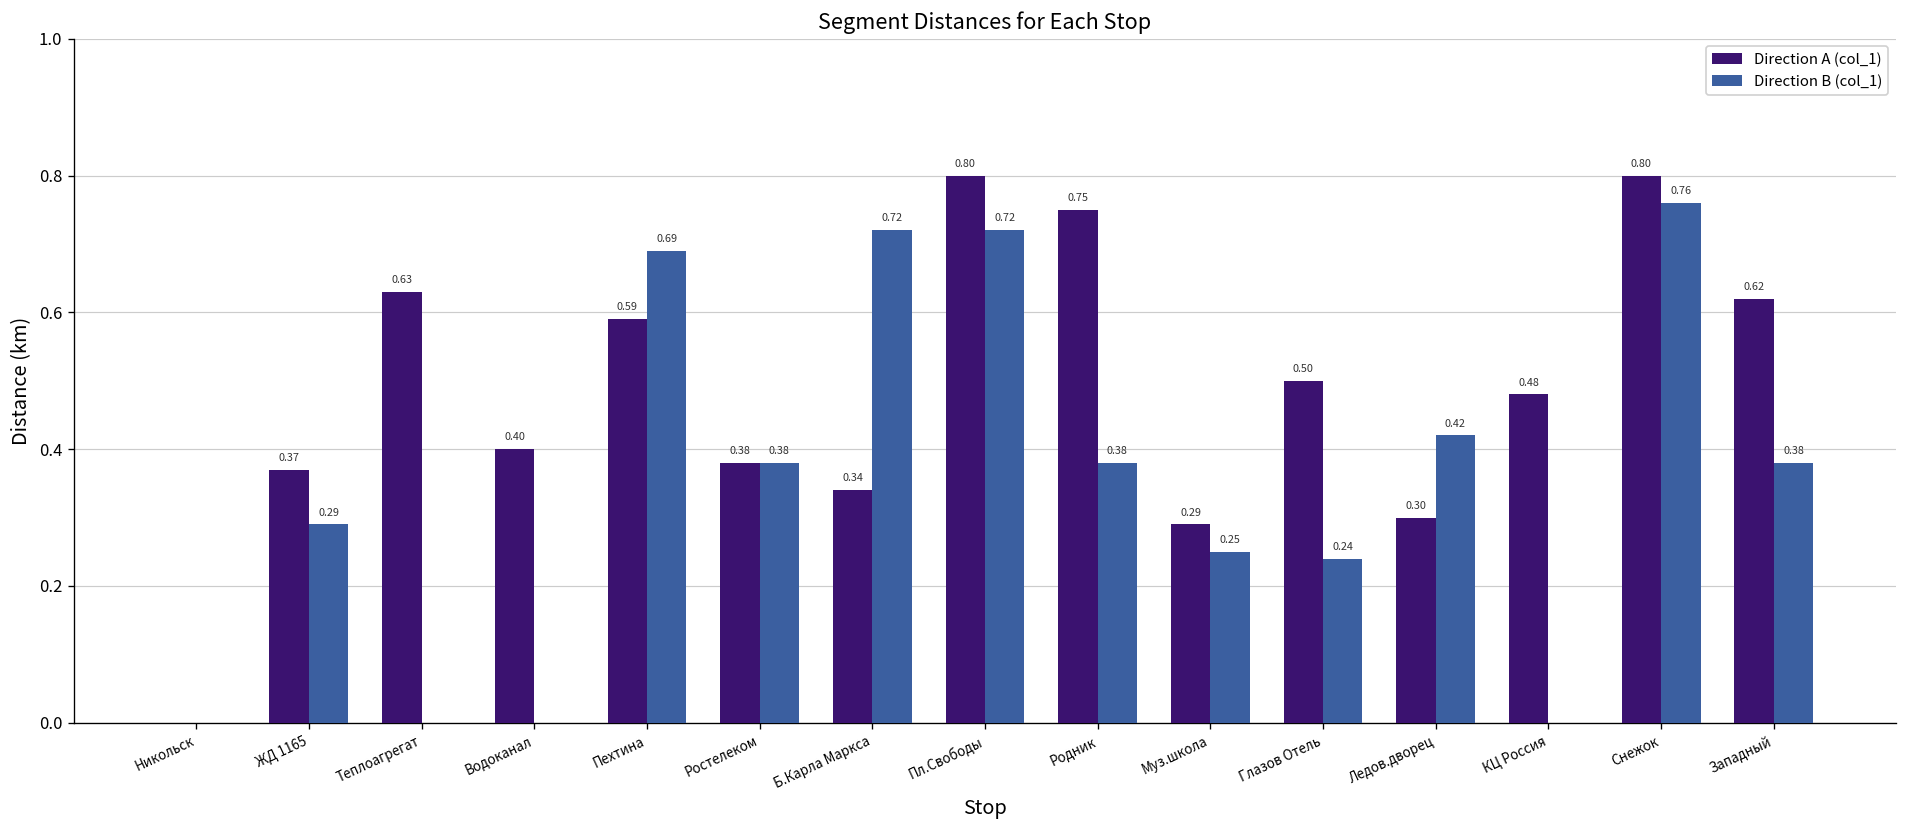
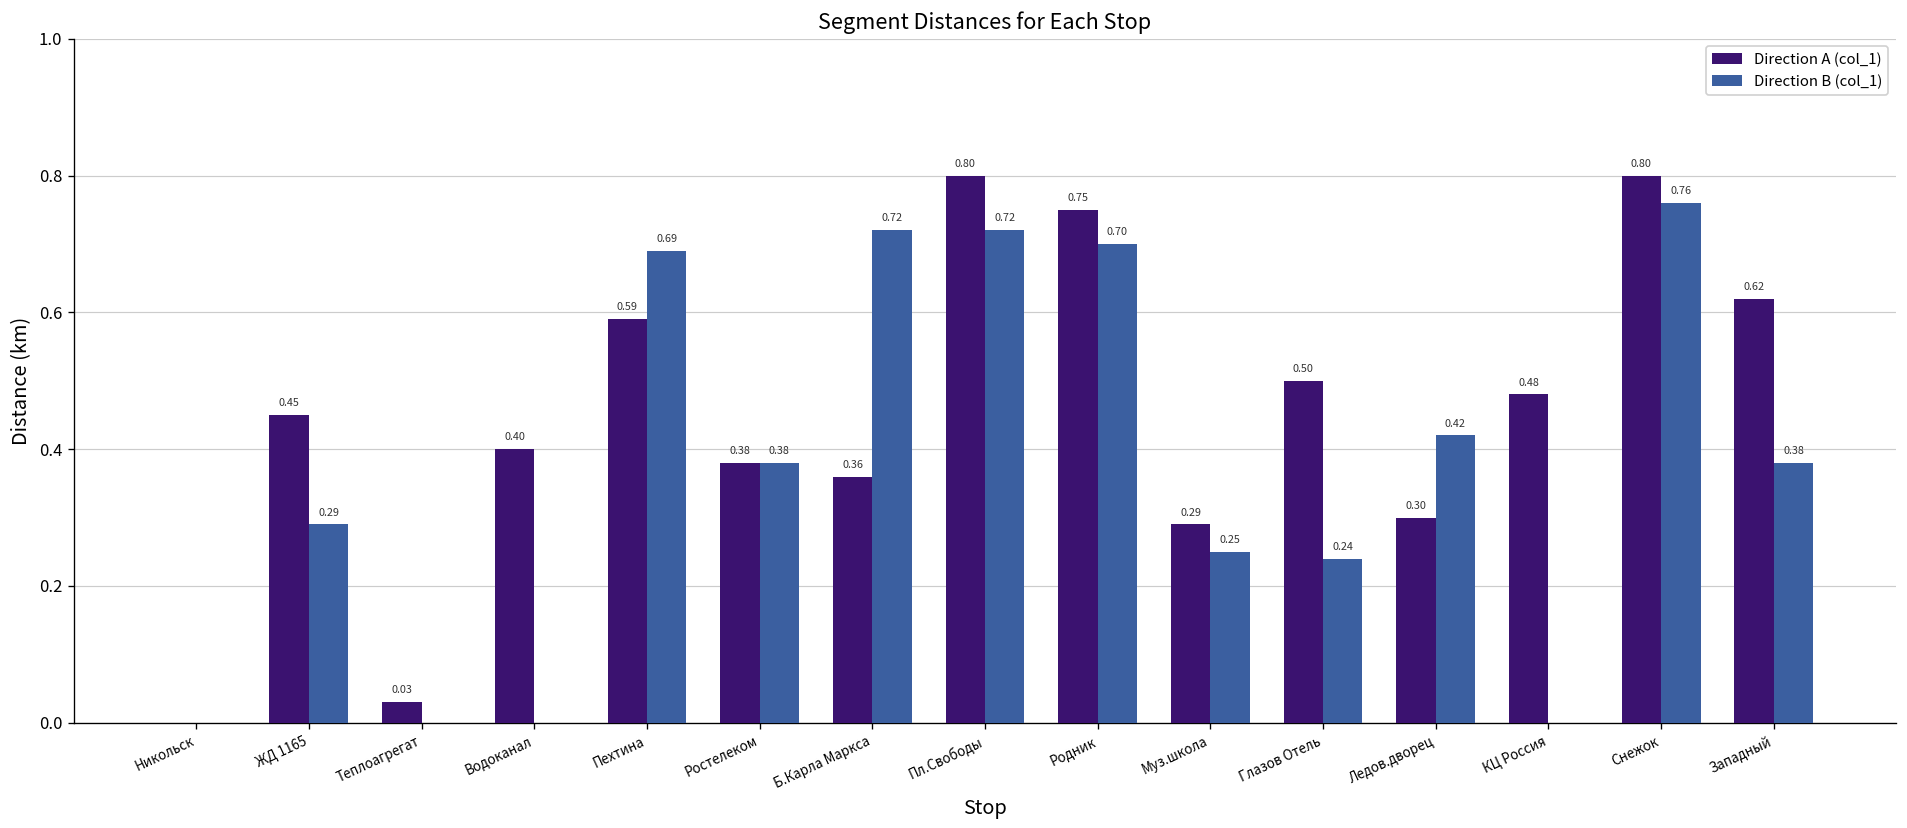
  {
    "Direction A (col_1)": {
-     "ЖД 1165": 0.37,
-     "Теплоагрегат": 0.63,
+     "ЖД 1165": 0.45,
+     "Теплоагрегат": 0.03,
      "Водоканал": 0.40,
      "Пехтина": 0.59,
      "Ростелеком": 0.38,
-     "Б.Карла Маркса": 0.34,
+     "Б.Карла Маркса": 0.36,
      "Пл.Свободы": 0.80,
      "Родник": 0.75,
      "Муз.школа": 0.29,
      "Глазов Отель": 0.50,
      "Ледов.дворец": 0.30,
      "КЦ Россия": 0.48,
      "Снежок": 0.80,
      "Западный": 0.62
    },
    "Direction B (col_1)": {
      "ЖД 1165": 0.29,
      "Пехтина": 0.69,
      "Ростелеком": 0.38,
      "Б.Карла Маркса": 0.72,
      "Пл.Свободы": 0.72,
-     "Родник": 0.38,
+     "Родник": 0.70,
      "Муз.школа": 0.25,
      "Глазов Отель": 0.24,
      "Ледов.дворец": 0.42,
      "Снежок": 0.76,
      "Западный": 0.38
    }
  }
